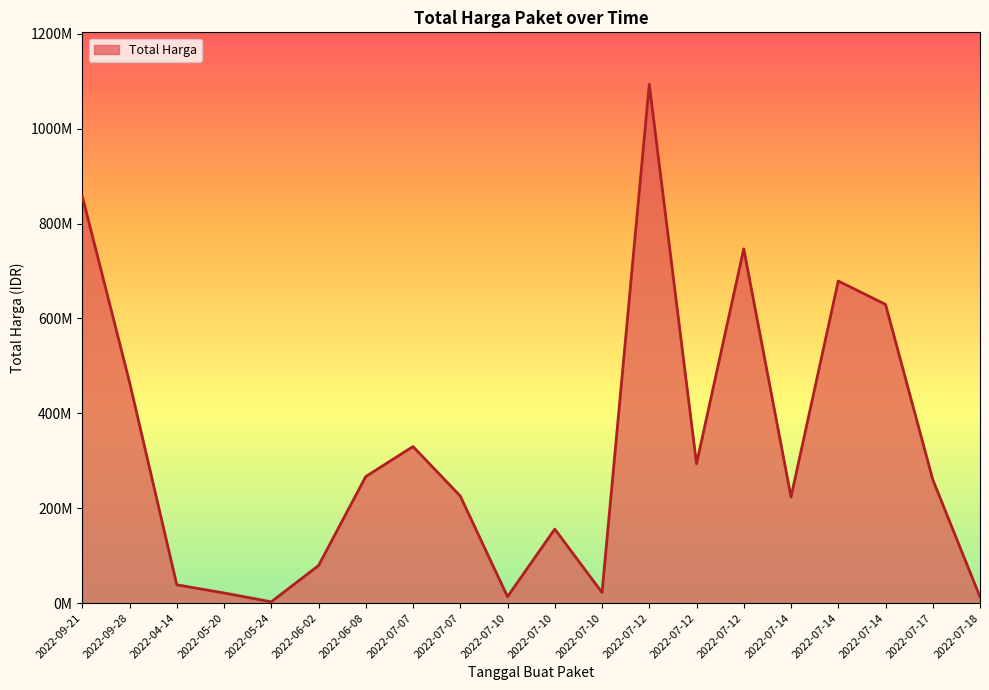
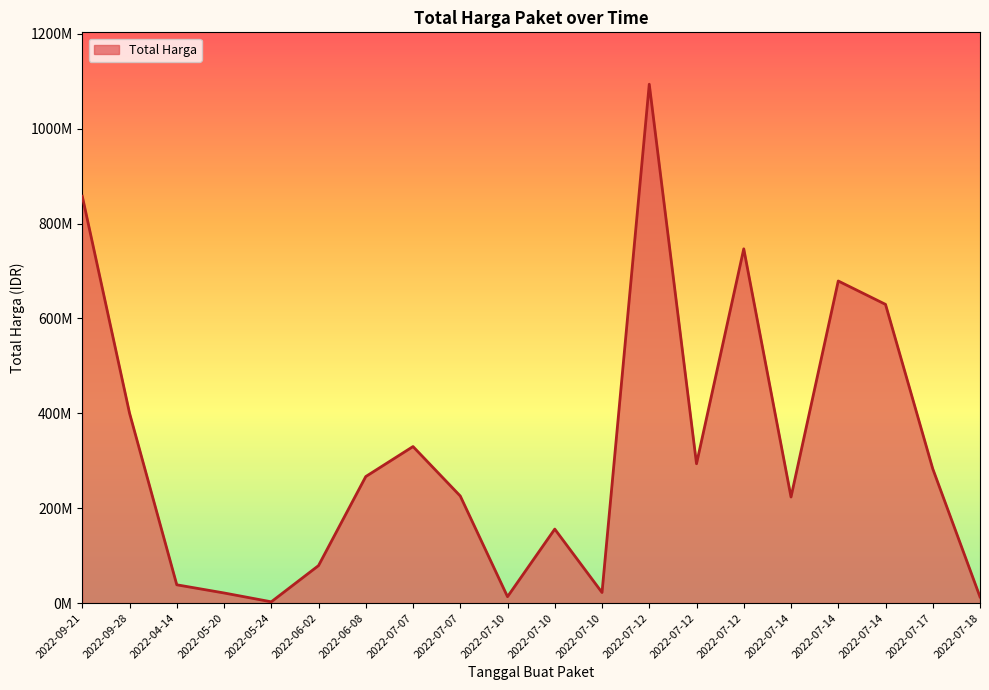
  {
    "2022-09-21": 860000000,
-   "2022-09-28": 470000000,
+   "2022-09-28": 400000000,
    "2022-04-14": 40000000,
    "2022-05-20": 20000000,
    "2022-05-24": 0,
    "2022-06-02": 80000000,
    "2022-06-08": 270000000,
-   "2022-07-17": 260000000,
+   "2022-07-17": 280000000,
    "2022-07-18": 10000000
  }
